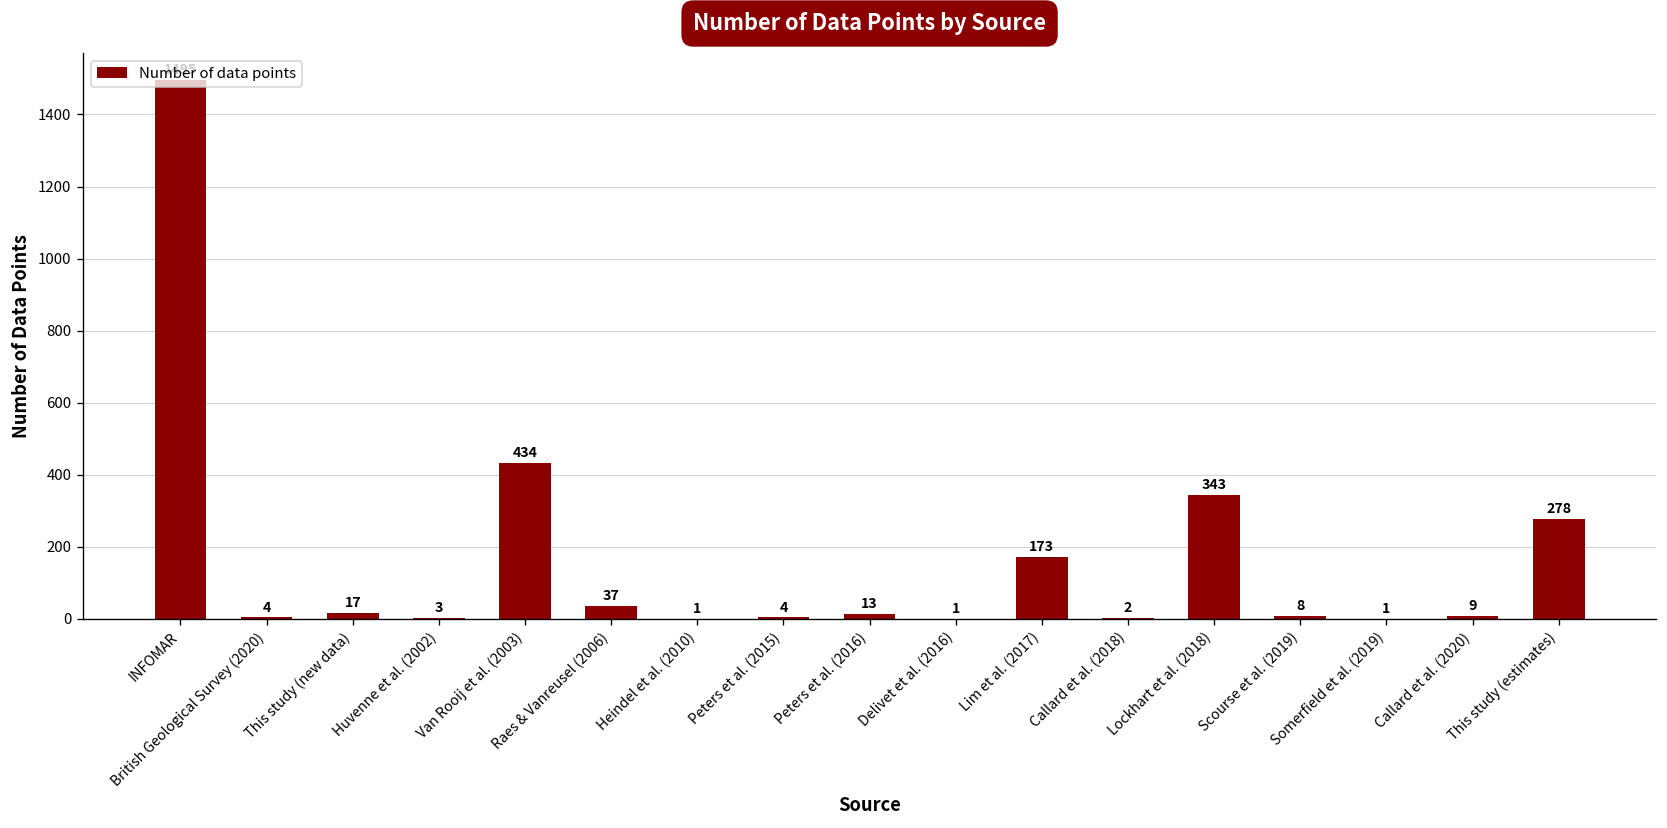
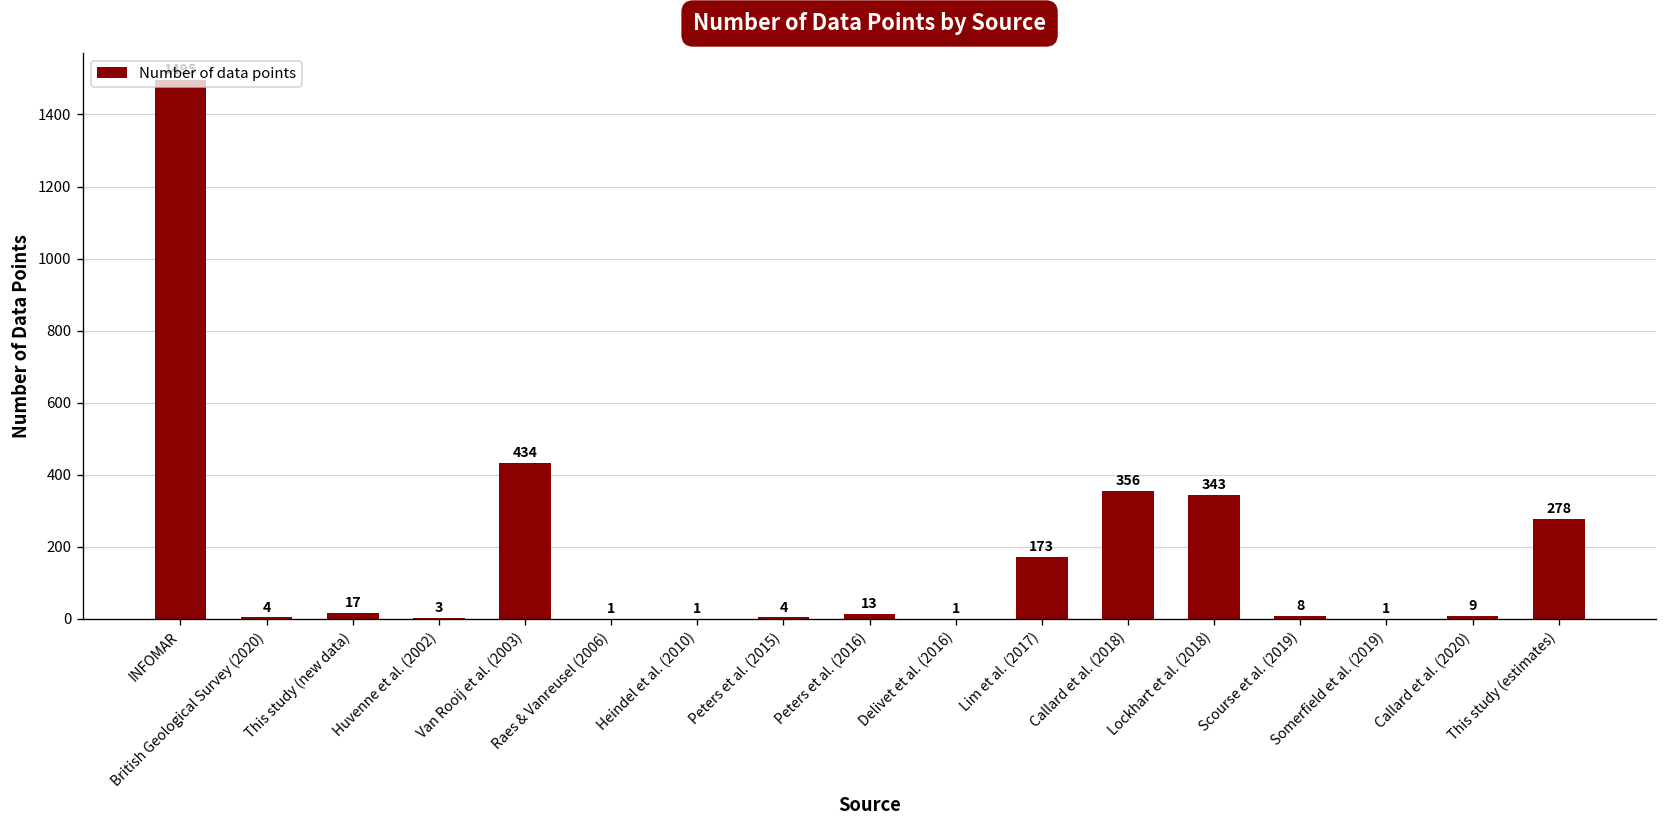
  {
    "British Geological Survey (2020)": 4,
    "This study (new data)": 17,
    "Huvenne et al. (2002)": 3,
    "Van Rooij et al. (2003)": 434,
-   "Raes & Vanreusel (2006)": 37,
+   "Raes & Vanreusel (2006)": 1,
    "Heindel et al. (2010)": 1,
    "Peters et al. (2015)": 4,
    "Peters et al. (2016)": 13,
    "Delivet et al. (2016)": 1,
    "Lim et al. (2017)": 173,
-   "Callard et al. (2018)": 2,
+   "Callard et al. (2018)": 356,
    "Lockhart et al. (2018)": 343,
    "Scourse et al. (2019)": 8,
    "Somerfield et al. (2019)": 1,
    "Callard et al. (2020)": 9,
    "This study (estimates)": 278
  }
